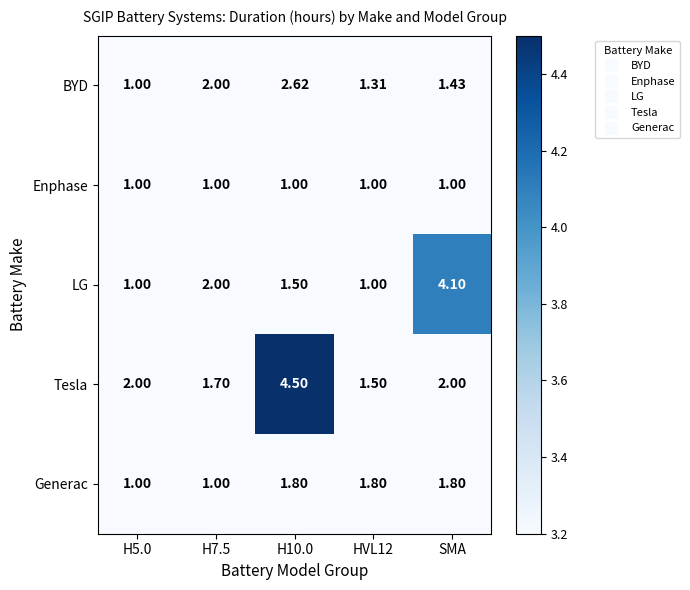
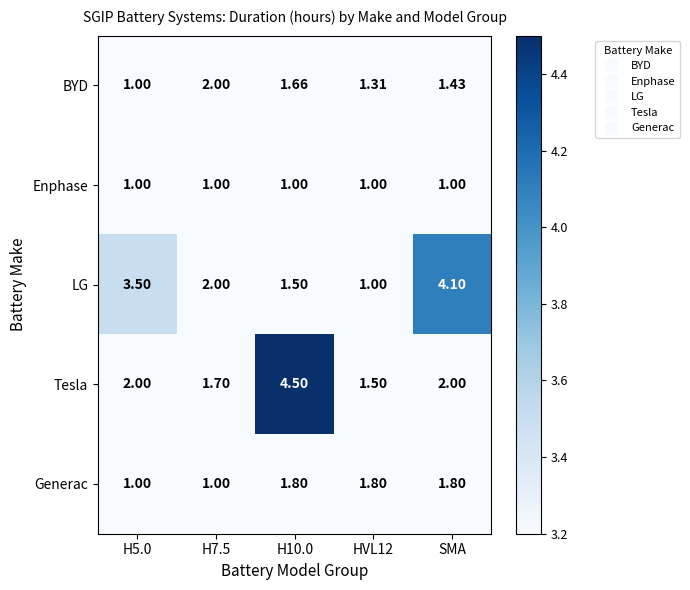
  {
    "BYD": {
      "H5.0": 1.00,
      "H7.5": 2.00,
-     "H10.0": 2.62,
+     "H10.0": 1.66,
      "HVL12": 1.31,
      "SMA": 1.43
    },
    "Enphase": {
      "H5.0": 1.00,
      "H7.5": 1.00,
      "H10.0": 1.00,
      "HVL12": 1.00,
      "SMA": 1.00
    },
    "LG": {
-     "H5.0": 1.00,
+     "H5.0": 3.50,
      "H7.5": 2.00,
      "H10.0": 1.50,
      "HVL12": 1.00,
      "SMA": 4.10
    },
    "Tesla": {
      "H5.0": 2.00,
      "H7.5": 1.70,
      "H10.0": 4.50,
      "HVL12": 1.50,
      "SMA": 2.00
    },
    "Generac": {
      "H5.0": 1.00,
      "H7.5": 1.00,
      "H10.0": 1.80,
      "HVL12": 1.80,
      "SMA": 1.80
    }
  }
